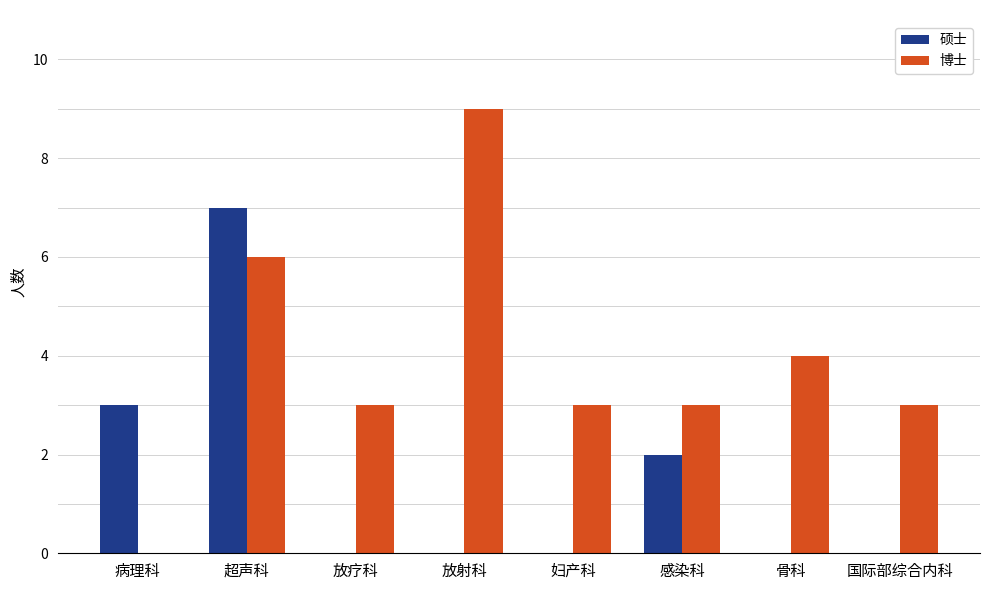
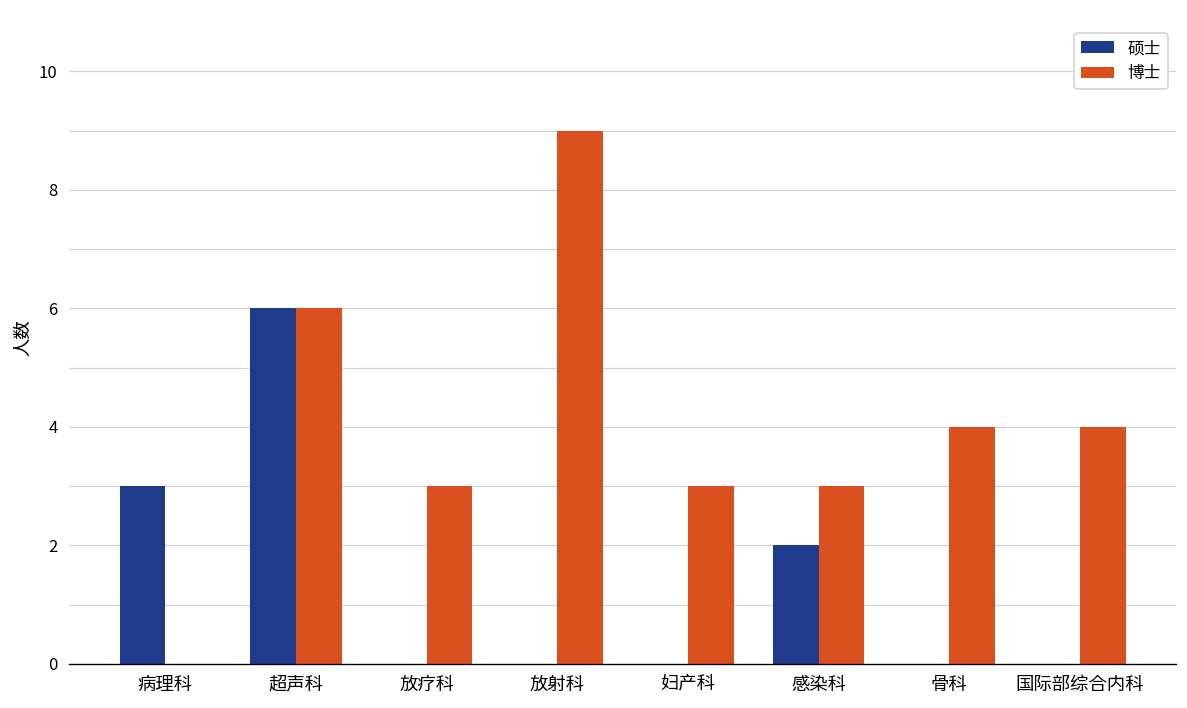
  {
    "硕士": {
      "病理科": 3,
-     "超声科": 7,
+     "超声科": 6,
      "放疗科": 0,
      "放射科": 0,
      "妇产科": 0,
      "感染科": 2,
      "骨科": 0,
      "国际部综合内科": 0
    },
    "博士": {
      "病理科": 0,
      "超声科": 6,
      "放疗科": 3,
      "放射科": 9,
      "妇产科": 3,
      "感染科": 3,
      "骨科": 4,
-     "国际部综合内科": 3
+     "国际部综合内科": 4
    }
  }
